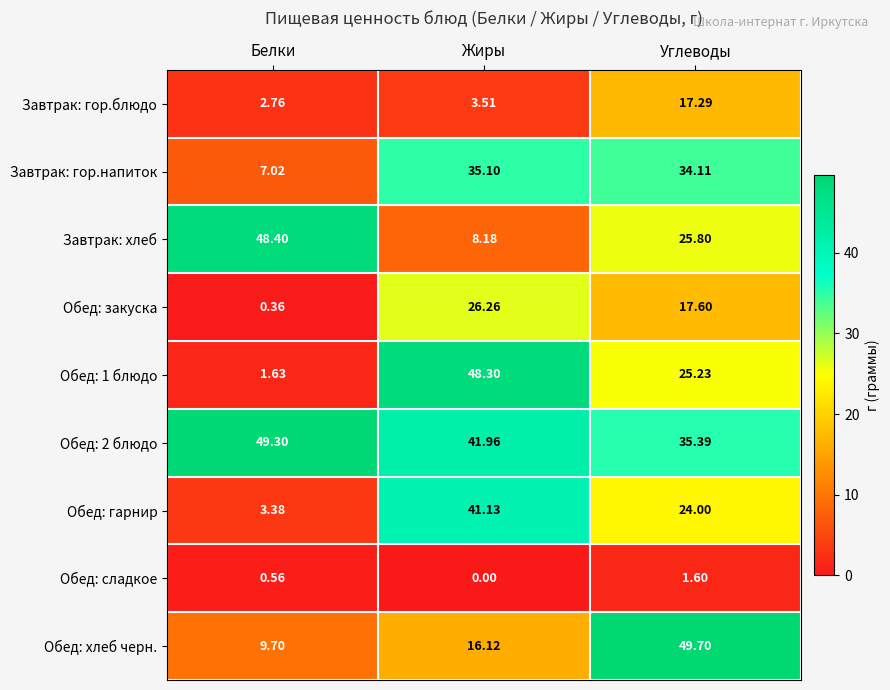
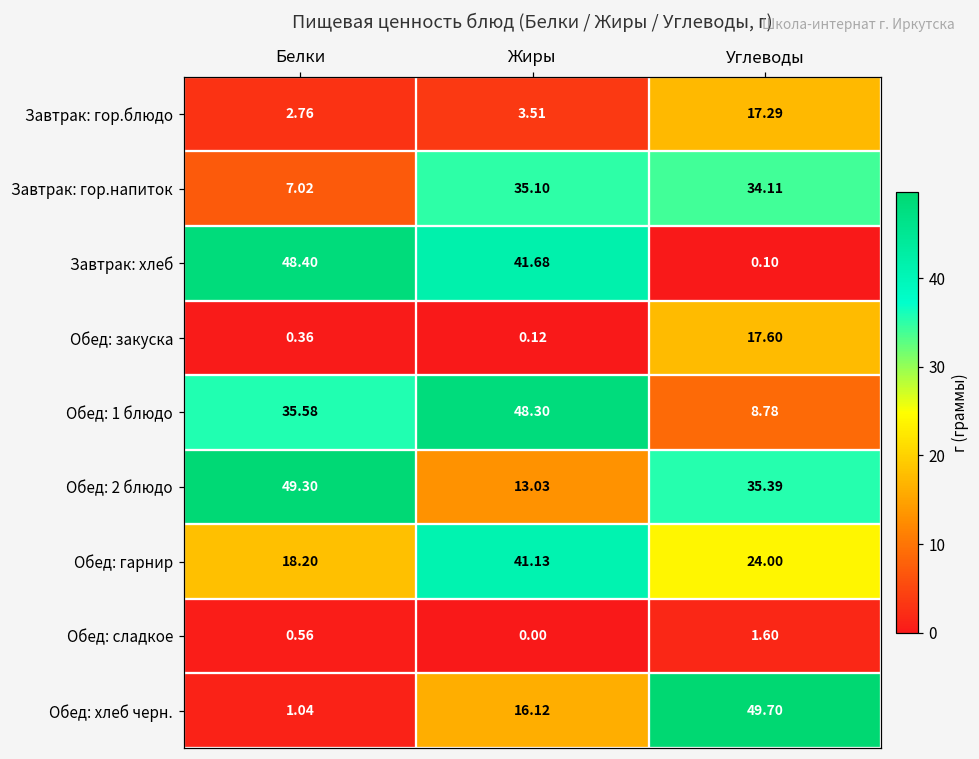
  {
    "Завтрак: гор.блюдо": {
      "Белки": 2.76,
      "Жиры": 3.51,
      "Углеводы": 17.29
    },
    "Завтрак: гор.напиток": {
      "Белки": 7.02,
      "Жиры": 35.10,
      "Углеводы": 34.11
    },
    "Завтрак: хлеб": {
      "Белки": 48.40,
-     "Жиры": 8.18,
-     "Углеводы": 25.80
+     "Жиры": 41.68,
+     "Углеводы": 0.10
    },
    "Обед: закуска": {
      "Белки": 0.36,
-     "Жиры": 26.26,
+     "Жиры": 0.12,
      "Углеводы": 17.60
    },
    "Обед: 1 блюдо": {
-     "Белки": 1.63,
+     "Белки": 35.58,
      "Жиры": 48.30,
-     "Углеводы": 25.23
+     "Углеводы": 8.78
    },
    "Обед: 2 блюдо": {
      "Белки": 49.30,
-     "Жиры": 41.96,
+     "Жиры": 13.03,
      "Углеводы": 35.39
    },
    "Обед: гарнир": {
-     "Белки": 3.38,
+     "Белки": 18.20,
      "Жиры": 41.13,
      "Углеводы": 24.00
    },
    "Обед: сладкое": {
      "Белки": 0.56,
      "Жиры": 0.00,
      "Углеводы": 1.60
    },
    "Обед: хлеб черн.": {
-     "Белки": 9.70,
+     "Белки": 1.04,
      "Жиры": 16.12,
      "Углеводы": 49.70
    }
  }
